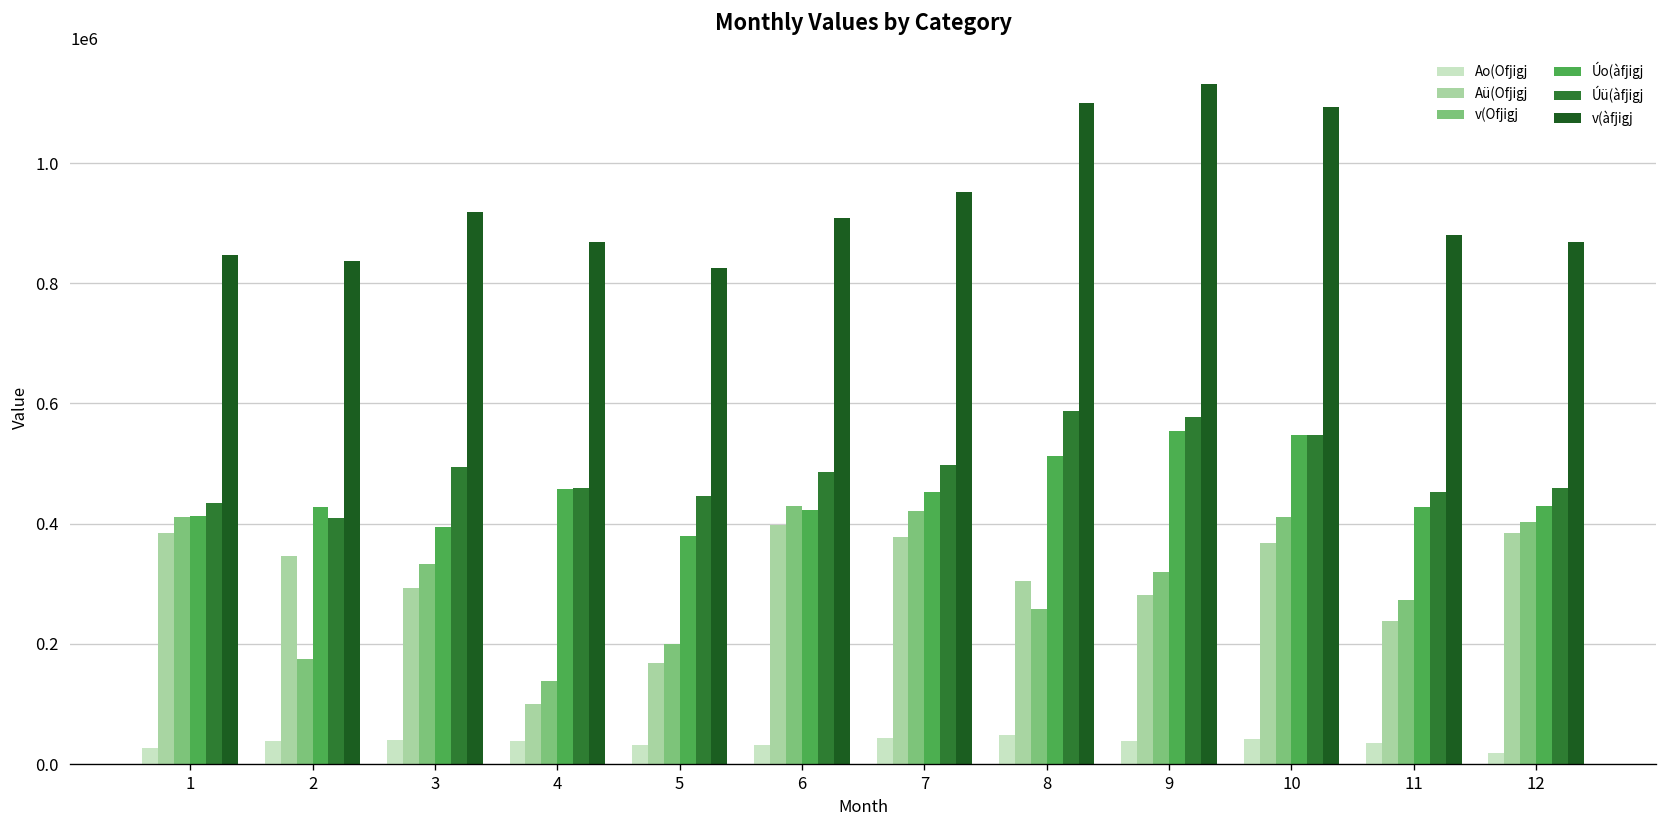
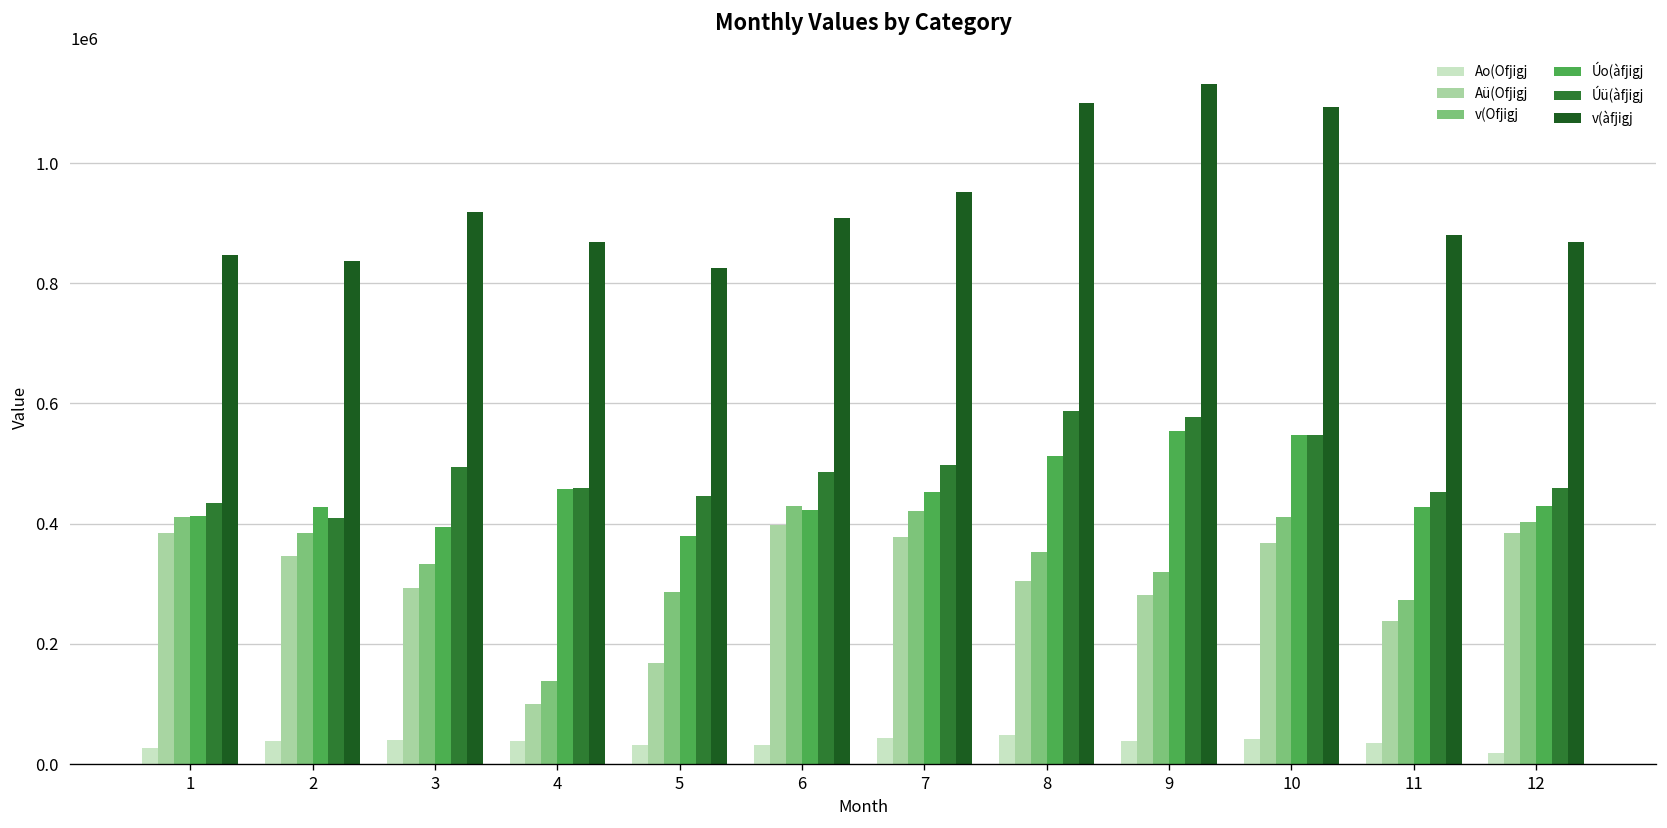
  {
    "v(Ofjigj": {
      "1": 410000,
-     "2": 180000,
+     "2": 390000,
      "3": 330000,
      "4": 140000,
-     "5": 200000,
+     "5": 290000,
      "6": 430000,
      "7": 420000,
-     "8": 260000,
+     "8": 350000,
      "9": 320000,
      "10": 410000,
      "11": 270000,
      "12": 400000
    },
    "Úo(àfjigj": {
      "1": 410000,
      "2": 430000,
      "3": 390000,
      "4": 460000,
      "5": 380000,
      "6": 420000,
      "7": 450000,
      "8": 510000,
      "9": 550000,
      "10": 550000,
      "11": 430000,
      "12": 430000
    }
  }
